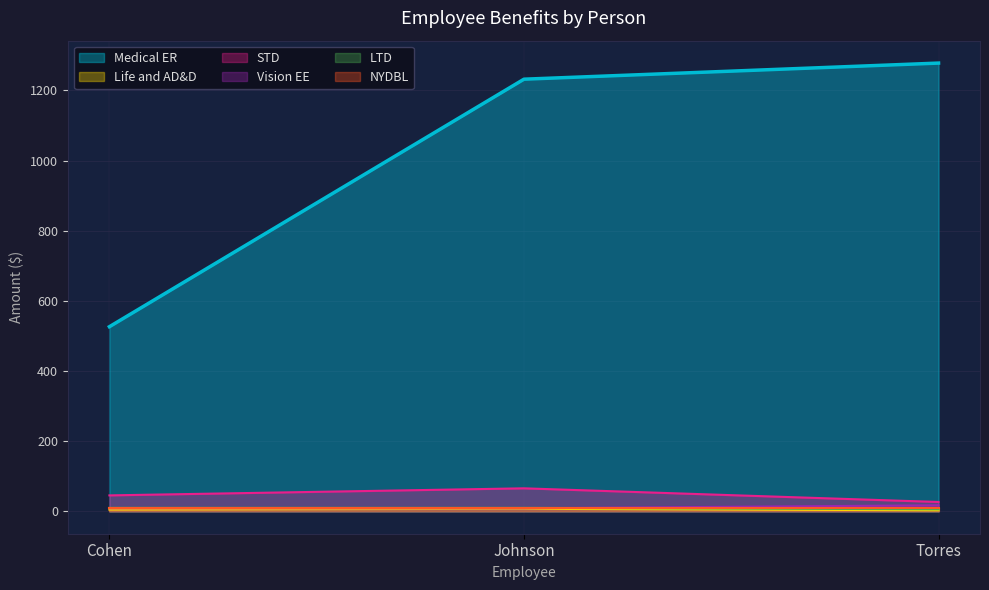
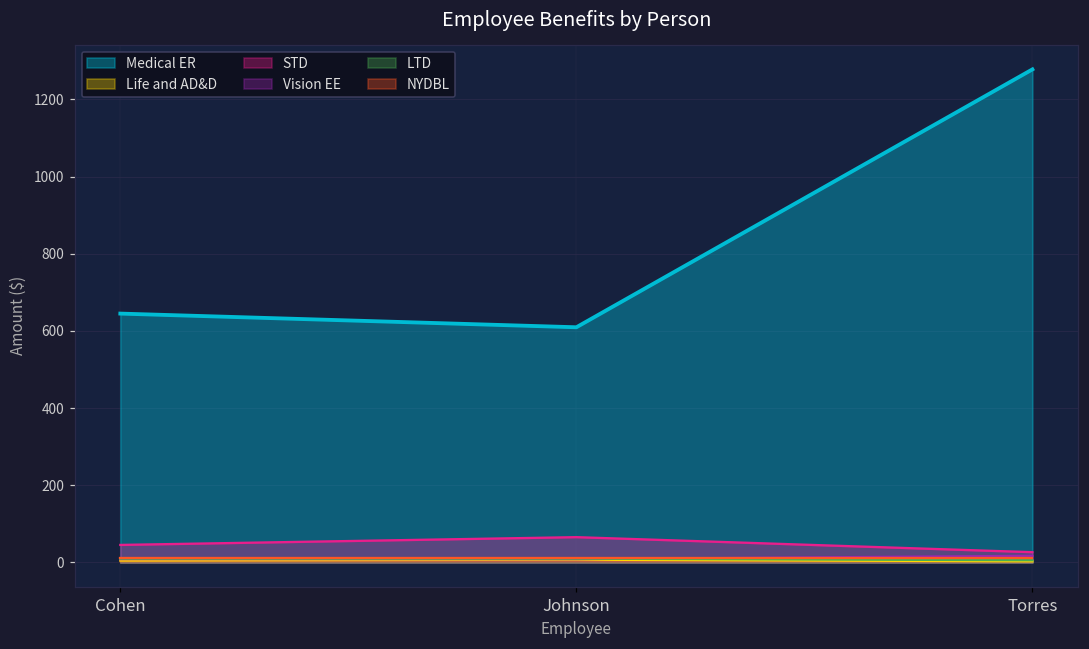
  {
    "Medical ER": {
-     "Cohen": 530,
-     "Johnson": 1230,
+     "Cohen": 650,
+     "Johnson": 610,
      "Torres": 1280
    }
  }
